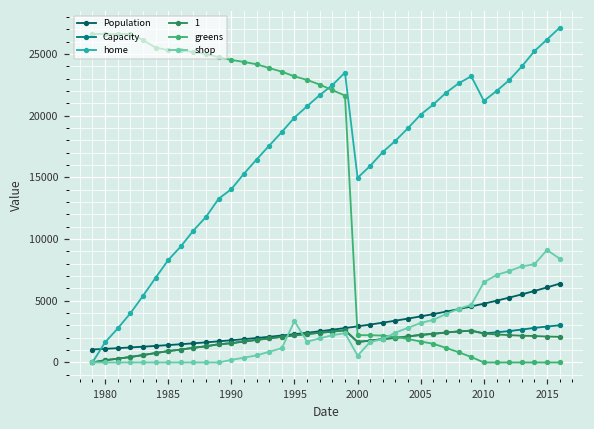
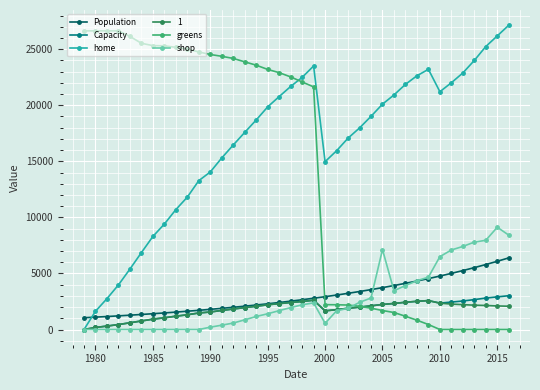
  {
    "home": {
      "1980": 1600,
      "1985": 8300,
      "1990": 14000,
      "1995": 19900,
      "2000": 15000,
      "2005": 20100,
      "2010": 21200,
      "2015": 26200
    },
    "shop": {
      "1985": 0,
      "1990": 200,
-     "1995": 3400,
+     "1995": 1400,
      "2000": 600,
-     "2005": 3200,
+     "2005": 7100,
      "2010": 6500,
      "2015": 9100
    }
  }
